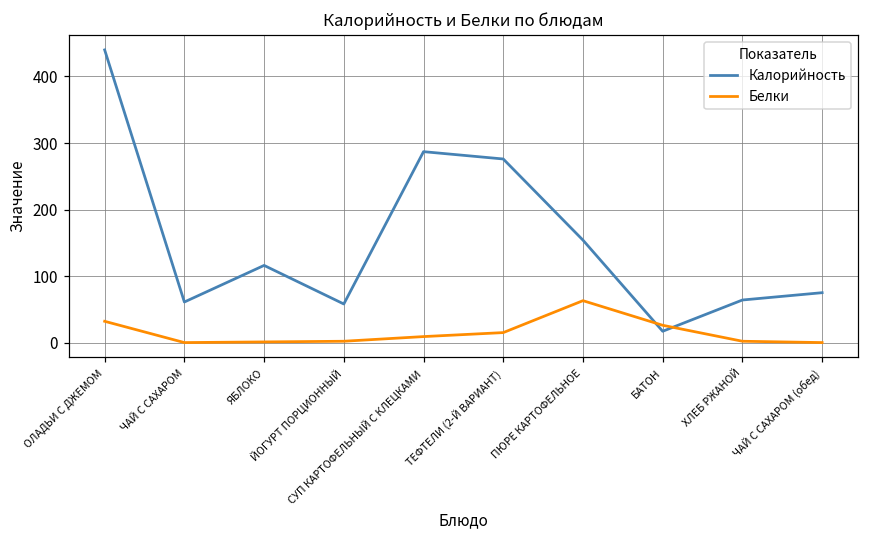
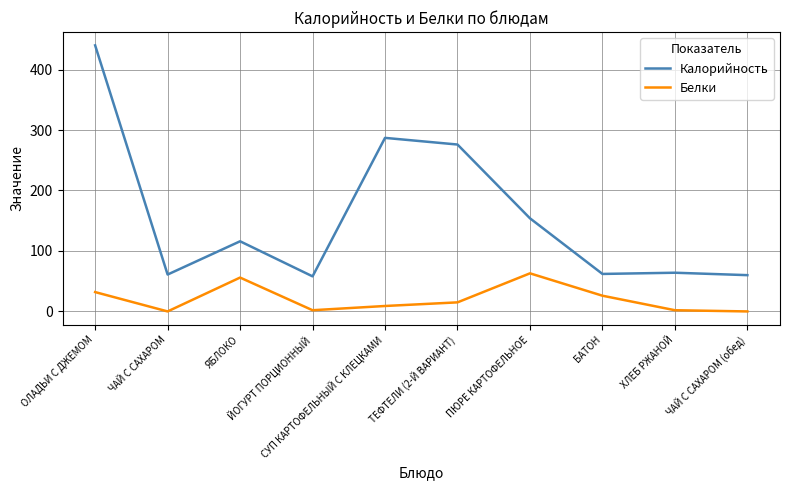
  {
    "Калорийность": {
      "ОЛАДЬИ С ДЖЕМОМ": 440,
      "ЧАЙ С САХАРОМ": 60,
      "ЯБЛОКО": 120,
      "ЙОГУРТ ПОРЦИОННЫЙ": 60,
      "СУП КАРТОФЕЛЬНЫЙ С КЛЕЦКАМИ": 290,
      "ТЕФТЕЛИ (2-Й ВАРИАНТ)": 280,
      "ПЮРЕ КАРТОФЕЛЬНОЕ": 150,
-     "БАТОН": 20,
+     "БАТОН": 60,
      "ХЛЕБ РЖАНОЙ": 60,
-     "ЧАЙ С САХАРОМ (обед)": 80
+     "ЧАЙ С САХАРОМ (обед)": 60
    },
    "Белки": {
      "ОЛАДЬИ С ДЖЕМОМ": 30,
      "ЧАЙ С САХАРОМ": 0,
-     "ЯБЛОКО": 0,
+     "ЯБЛОКО": 60,
      "ЙОГУРТ ПОРЦИОННЫЙ": 0,
      "СУП КАРТОФЕЛЬНЫЙ С КЛЕЦКАМИ": 10,
      "ТЕФТЕЛИ (2-Й ВАРИАНТ)": 20,
      "ПЮРЕ КАРТОФЕЛЬНОЕ": 60,
      "БАТОН": 30,
      "ХЛЕБ РЖАНОЙ": 0,
      "ЧАЙ С САХАРОМ (обед)": 0
    }
  }
